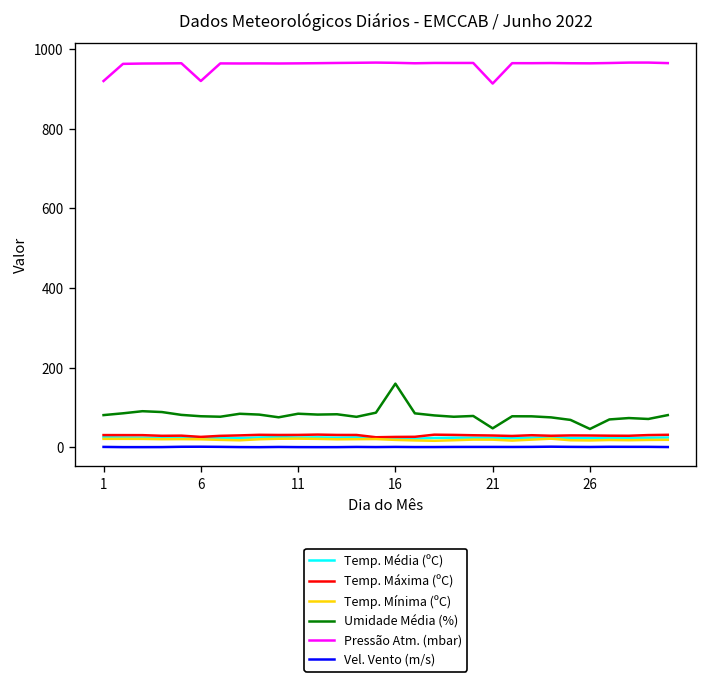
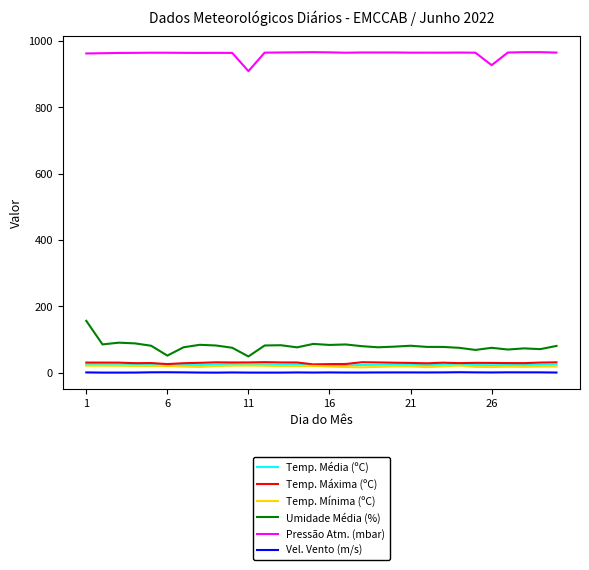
  {
    "Umidade Média (%)": {
-     "1": 80,
-     "6": 80,
-     "11": 80,
-     "16": 160,
-     "21": 50,
-     "26": 50
+     "1": 160,
+     "6": 50,
+     "11": 50,
+     "16": 80,
+     "21": 80,
+     "26": 80
    },
    "Pressão Atm. (mbar)": {
-     "1": 920,
-     "6": 920,
-     "11": 960,
+     "1": 960,
+     "6": 960,
+     "11": 910,
      "16": 970,
-     "21": 910,
-     "26": 960
+     "21": 960,
+     "26": 930
    },
    "Vel. Vento (m/s)": {
      "1": 0,
      "6": 0,
      "11": 0,
      "16": 0,
      "21": 0,
      "26": 0
    }
  }
